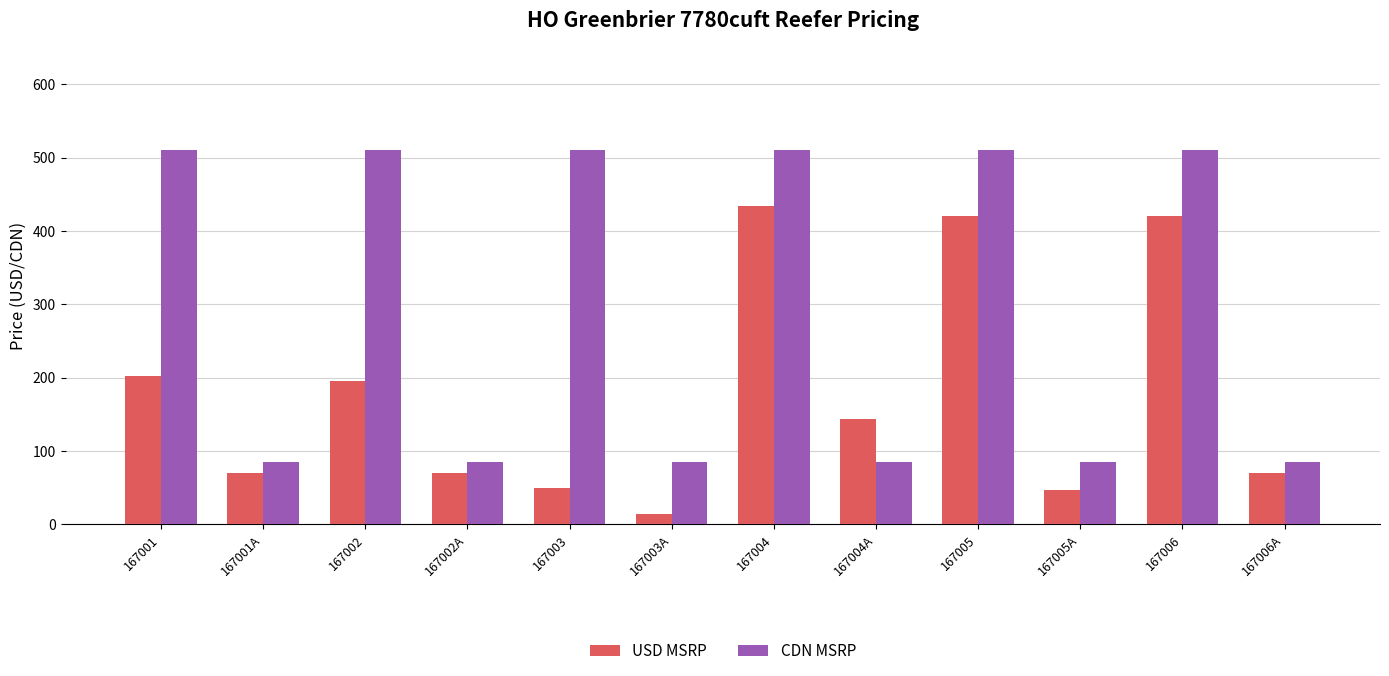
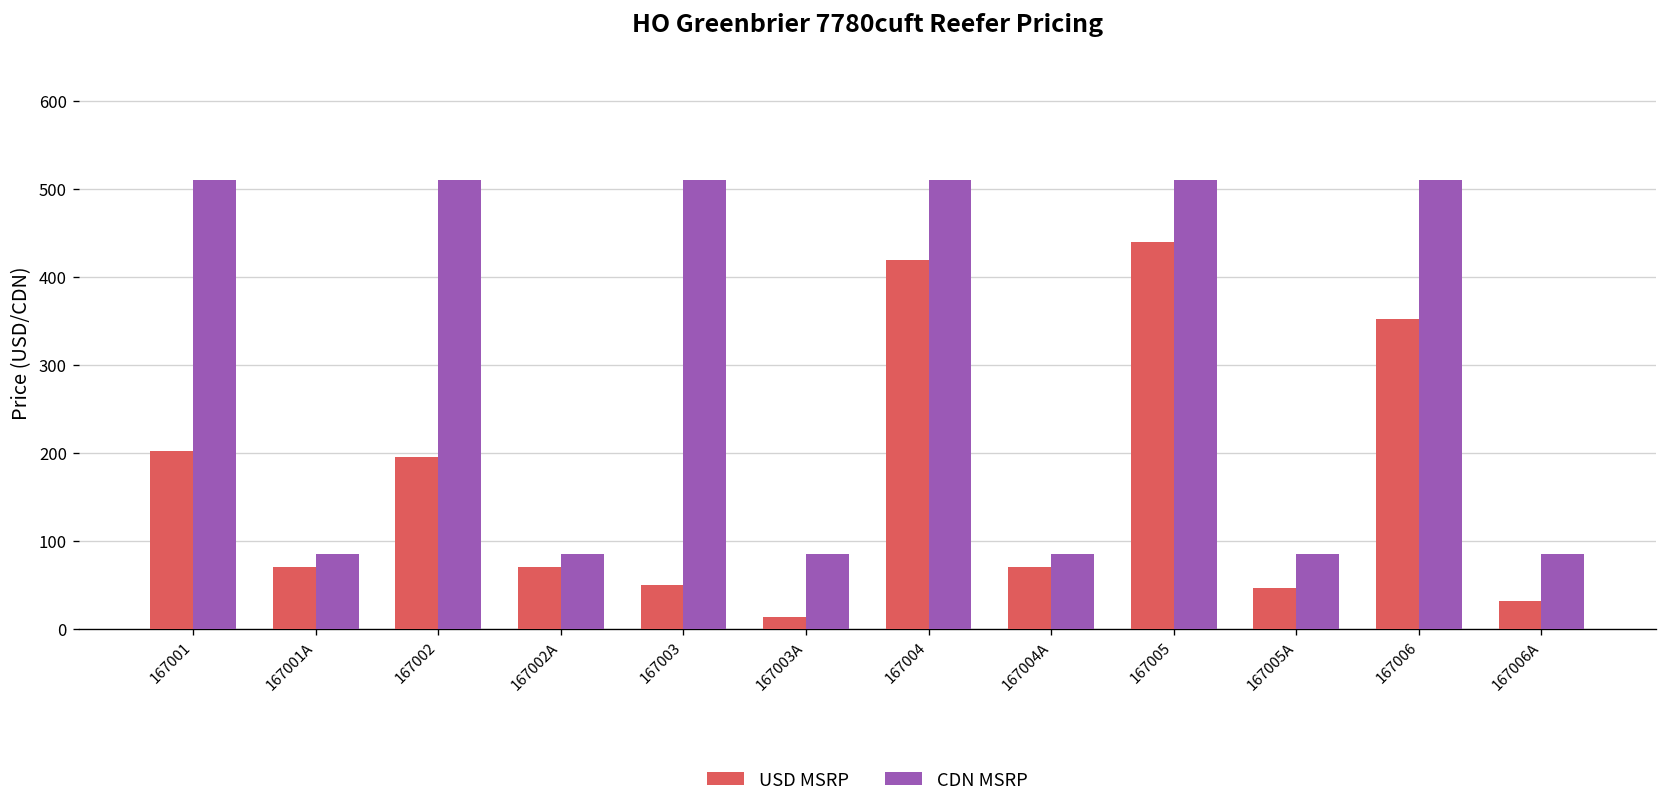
  {
    "USD MSRP": {
      "167001": 200,
      "167001A": 70,
      "167002": 200,
      "167002A": 70,
      "167003": 50,
      "167003A": 10,
-     "167004": 430,
-     "167004A": 140,
-     "167005": 420,
+     "167004": 420,
+     "167004A": 70,
+     "167005": 440,
      "167005A": 50,
-     "167006": 420,
-     "167006A": 70
+     "167006": 350,
+     "167006A": 30
    },
    "CDN MSRP": {
      "167001": 510,
      "167001A": 80,
      "167002": 510,
      "167002A": 80,
      "167003": 510,
      "167003A": 80,
      "167004": 510,
      "167004A": 80,
      "167005": 510,
      "167005A": 80,
      "167006": 510,
      "167006A": 80
    }
  }
